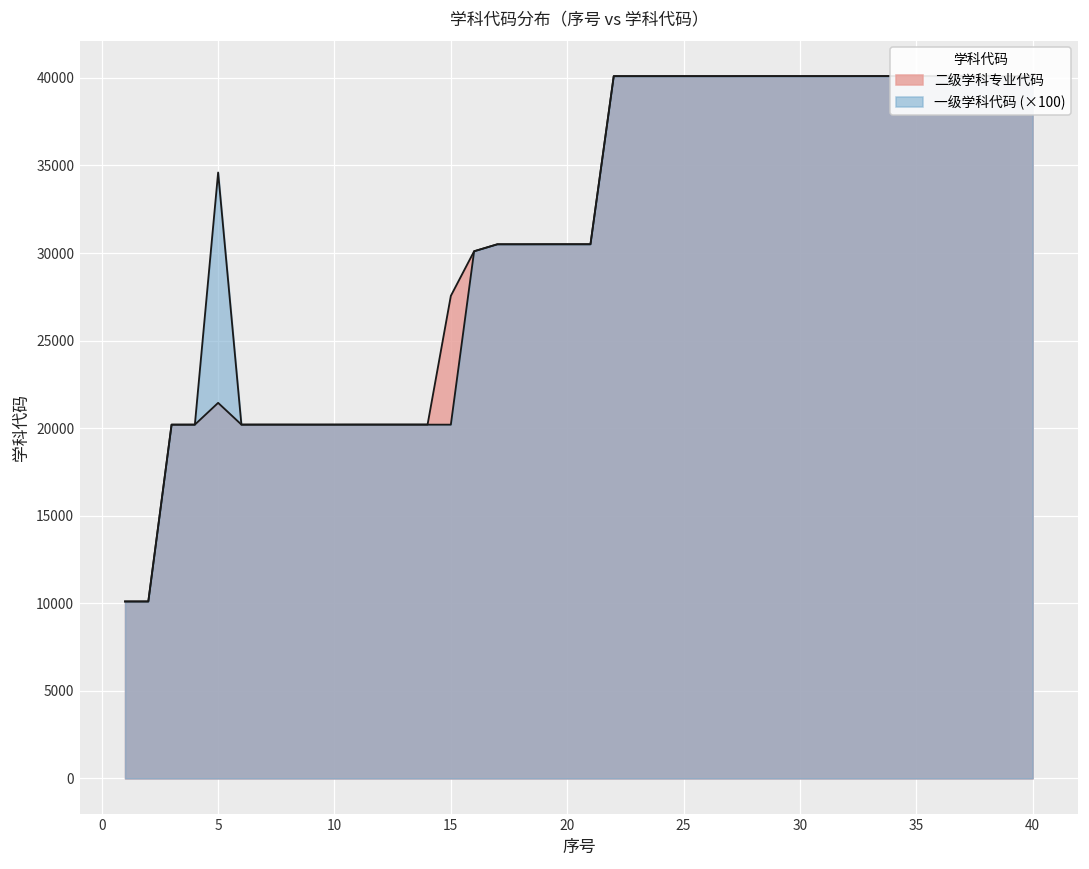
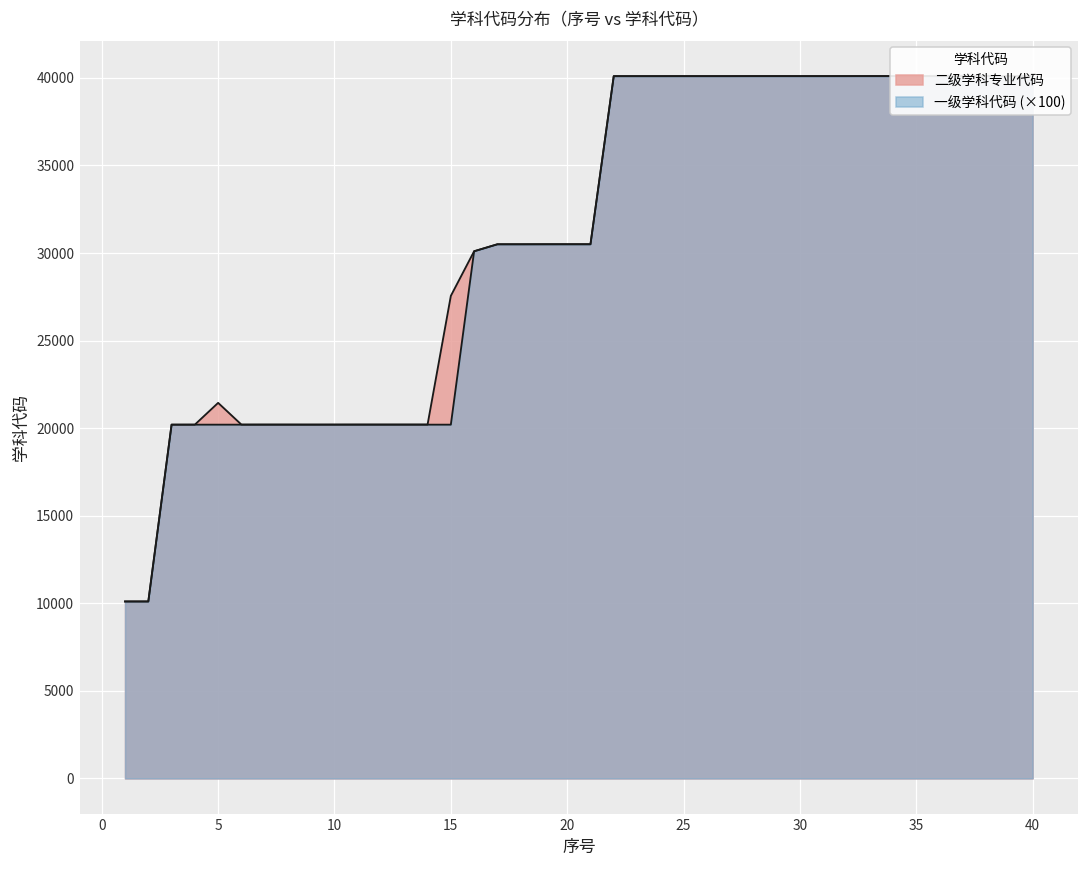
  {
    "二级学科专业代码": {
      "5": 21400,
      "15": 27600
    },
    "一级学科代码 (×100)": {
-     "5": 34600,
+     "5": 20200,
      "15": 20200
    }
  }
